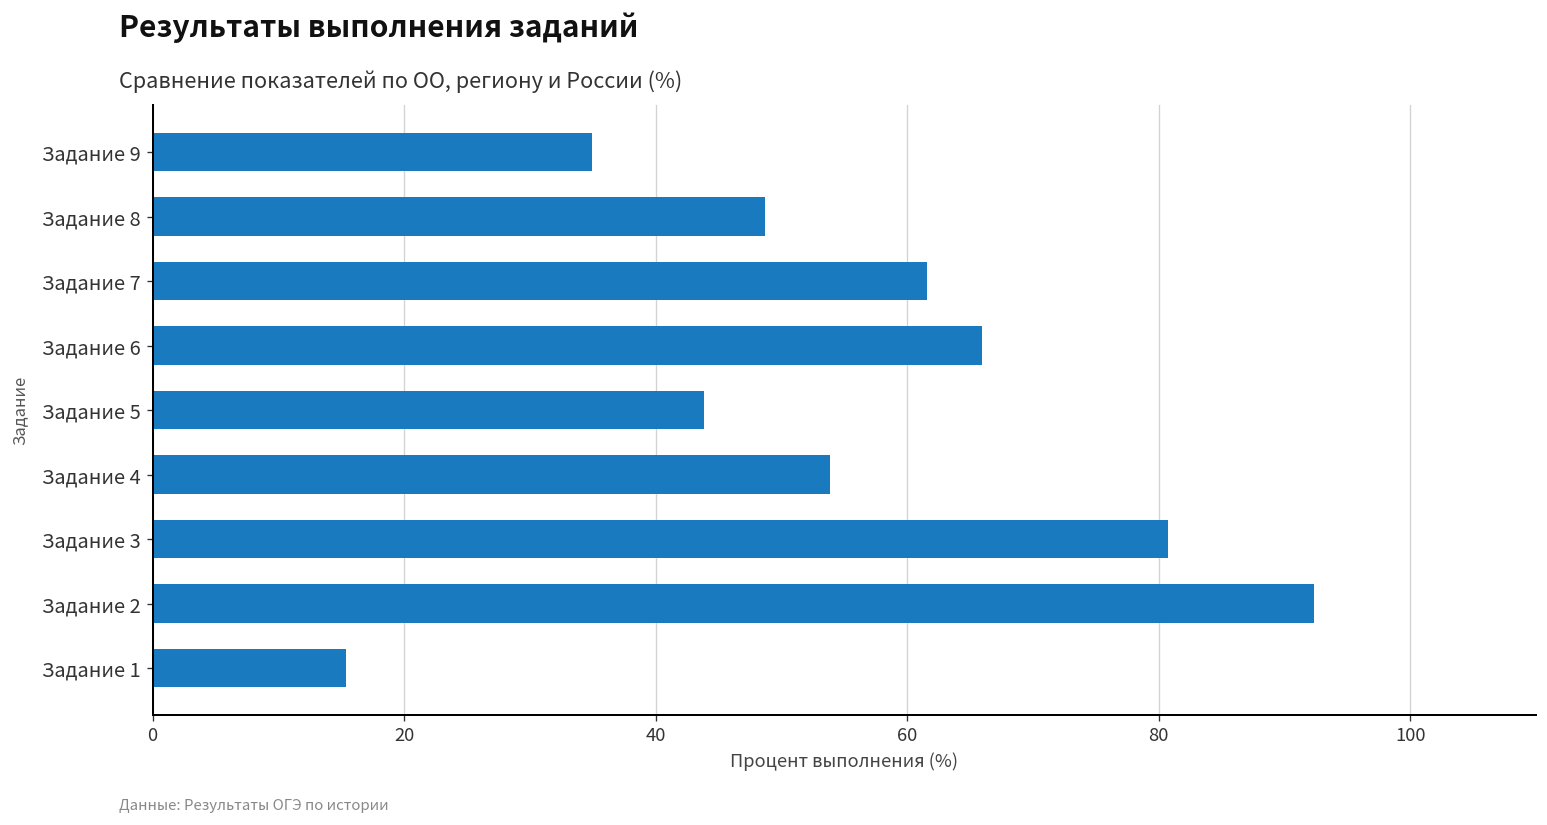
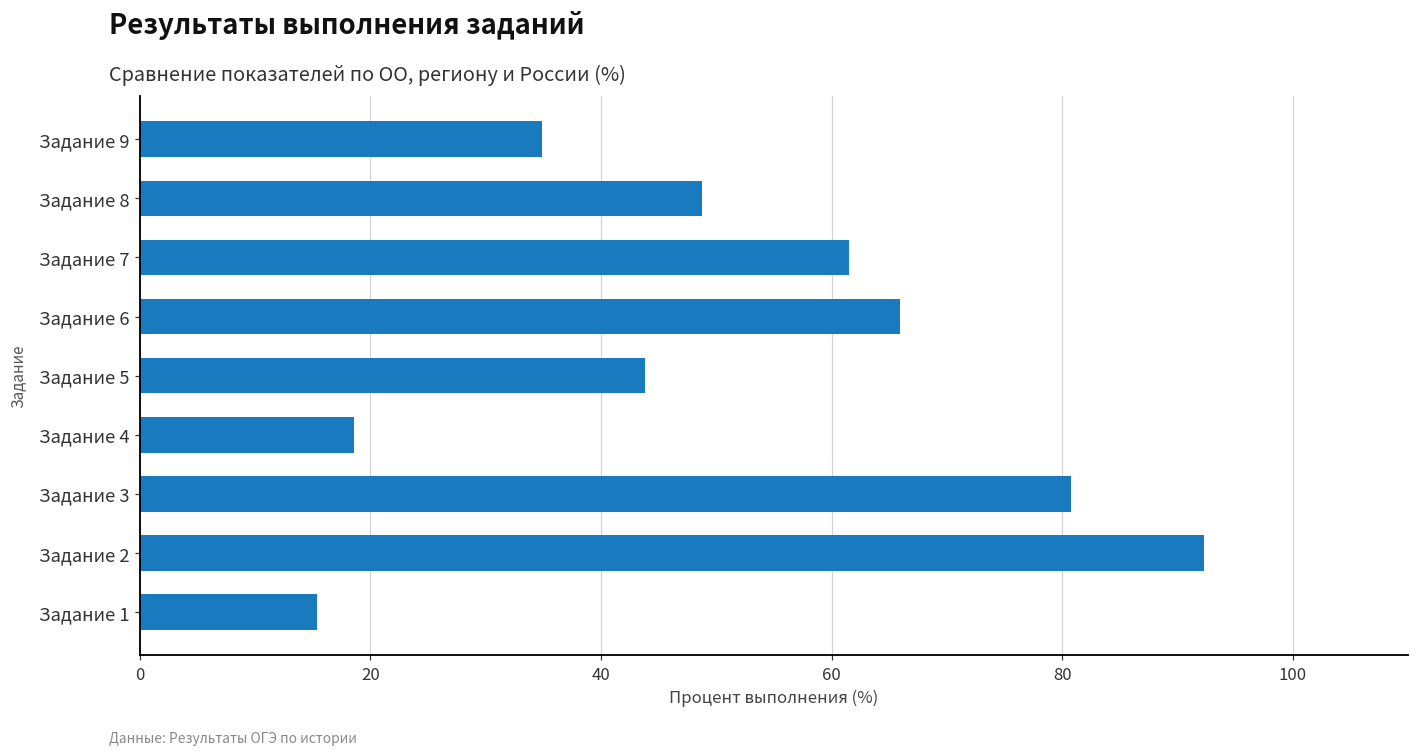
  {
    "Задание 9": 34.9,
    "Задание 8": 48.7,
    "Задание 7": 61.5,
    "Задание 6": 65.9,
    "Задание 5": 43.8,
-   "Задание 4": 53.9,
+   "Задание 4": 18.6,
    "Задание 3": 80.8,
    "Задание 2": 92.3,
    "Задание 1": 15.4
  }
